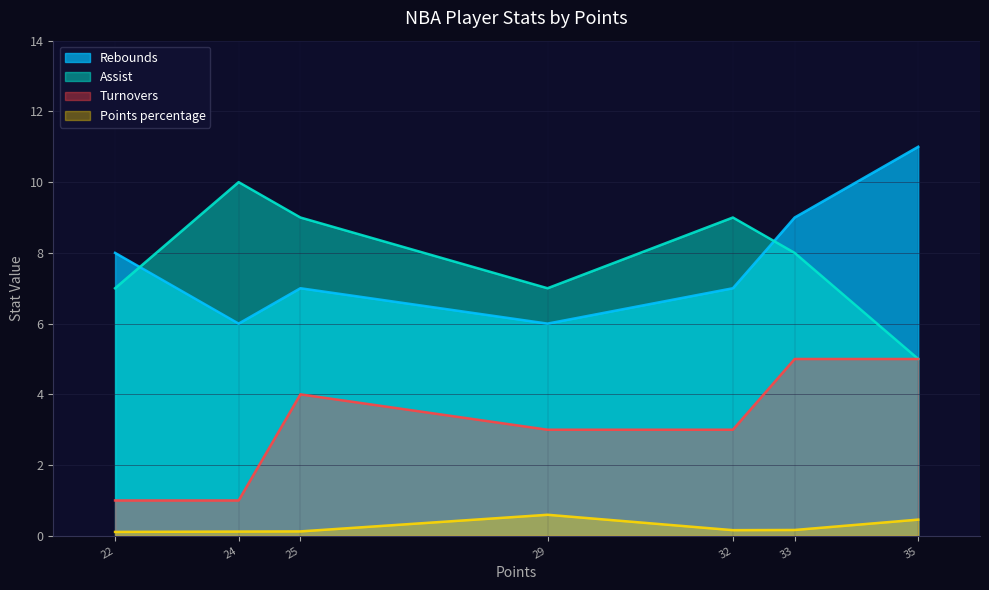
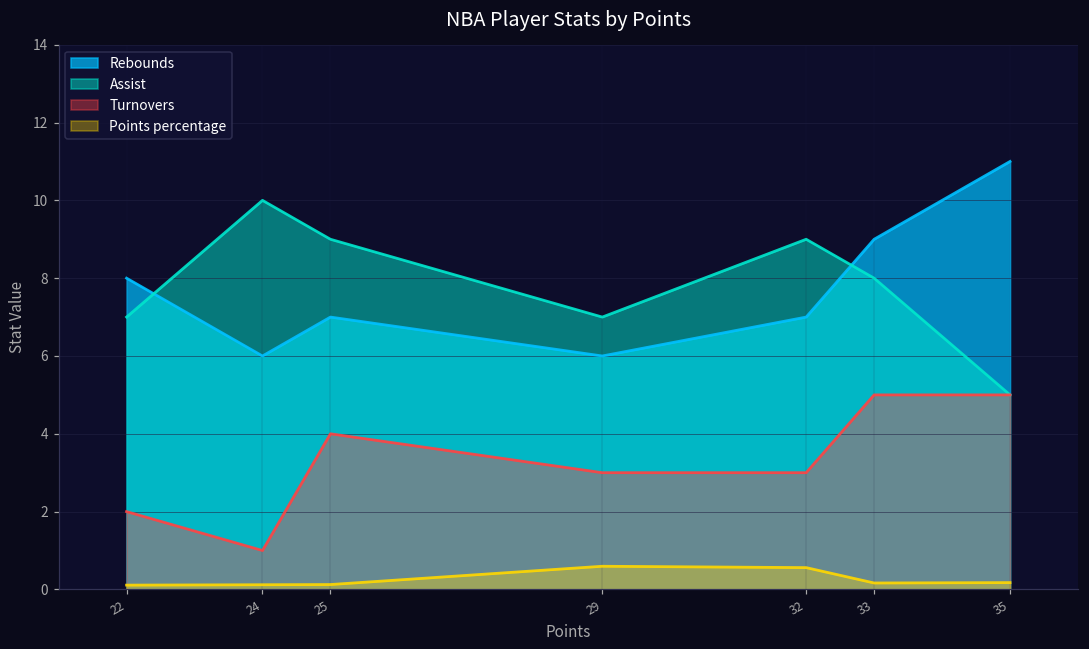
  {
    "Rebounds": {
      "22": 8.0,
      "24": 6.0,
      "25": 7.0,
      "29": 6.0,
      "32": 7.0,
      "33": 9.0,
      "35": 11.0
    },
    "Assist": {
      "22": 7.0,
      "24": 10.0,
      "25": 9.0,
      "29": 7.0,
      "32": 9.0,
      "33": 8.0
    },
    "Turnovers": {
-     "22": 1,
+     "22": 2,
      "24": 1,
      "25": 4,
      "29": 3,
      "32": 3,
      "33": 5
    },
    "Points percentage": {
      "22": 0.1,
      "24": 0.1,
      "25": 0.1,
      "29": 0.6,
-     "32": 0.2,
+     "32": 0.6,
      "33": 0.2,
-     "35": 0.5
+     "35": 0.2
    }
  }
